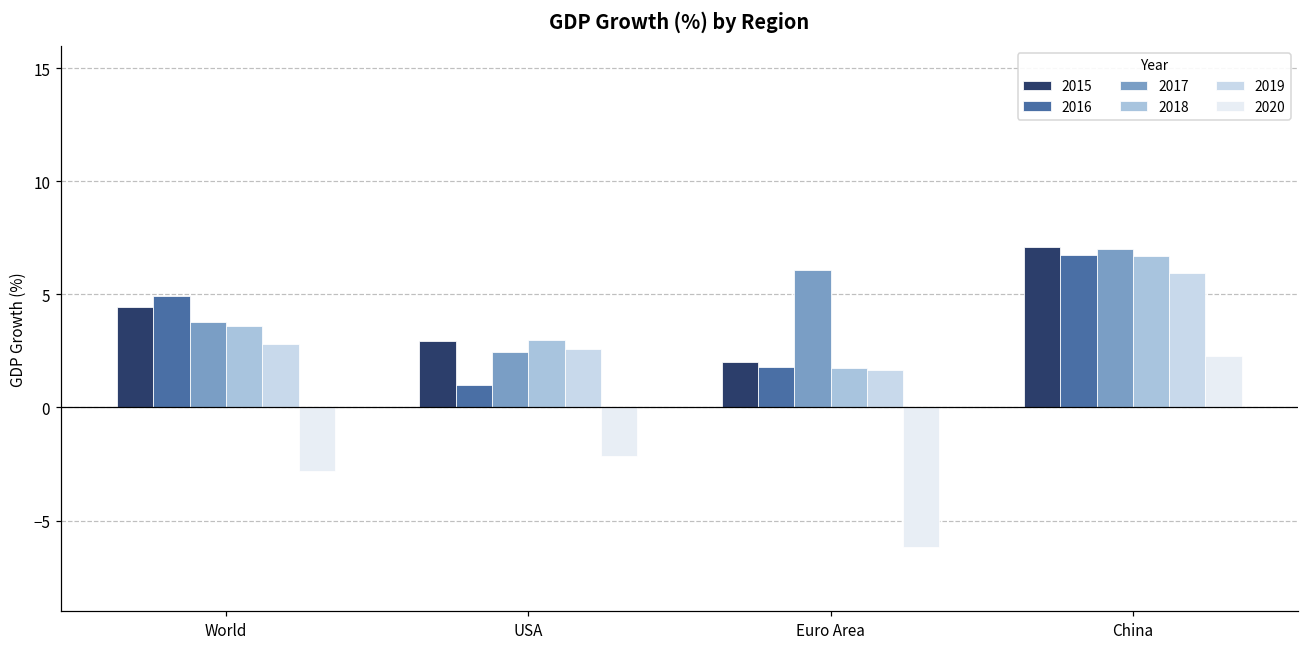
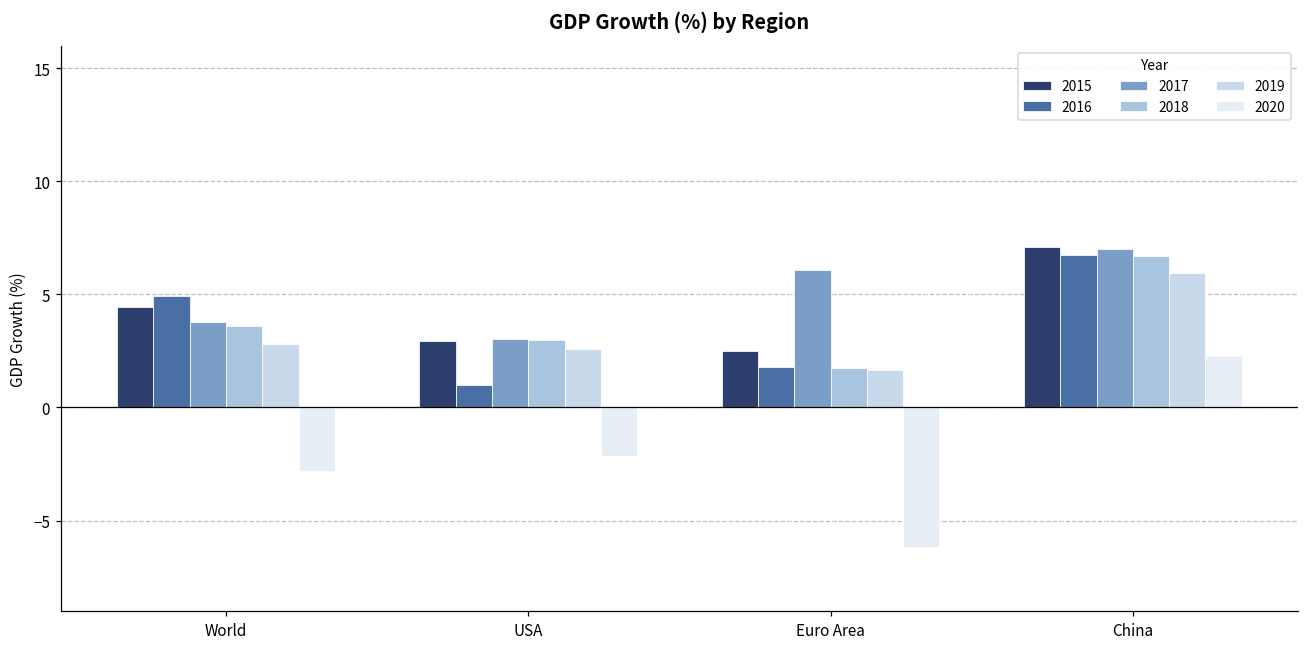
  {
    "2015": {
      "World": 4.4,
      "USA": 2.9,
-     "Euro Area": 2.0,
+     "Euro Area": 2.5,
      "China": 7.1
    },
    "2016": {
      "World": 5.0,
      "USA": 1.0,
      "Euro Area": 1.8,
      "China": 6.8
    },
    "2017": {
      "World": 3.8,
-     "USA": 2.5,
+     "USA": 3.0,
      "Euro Area": 6.1,
      "China": 7.0
    }
  }
